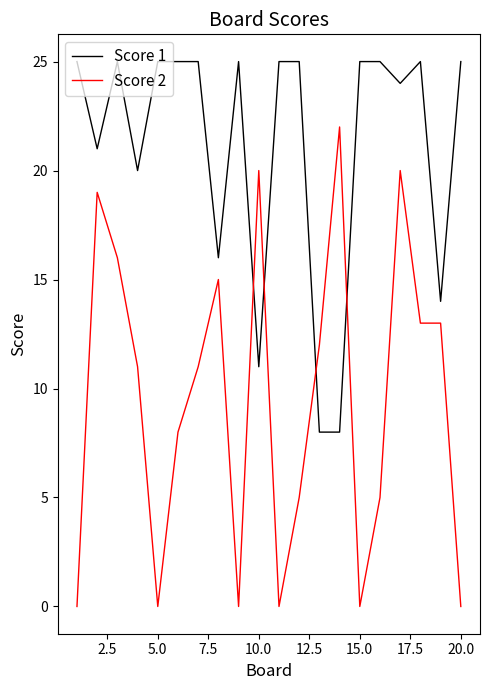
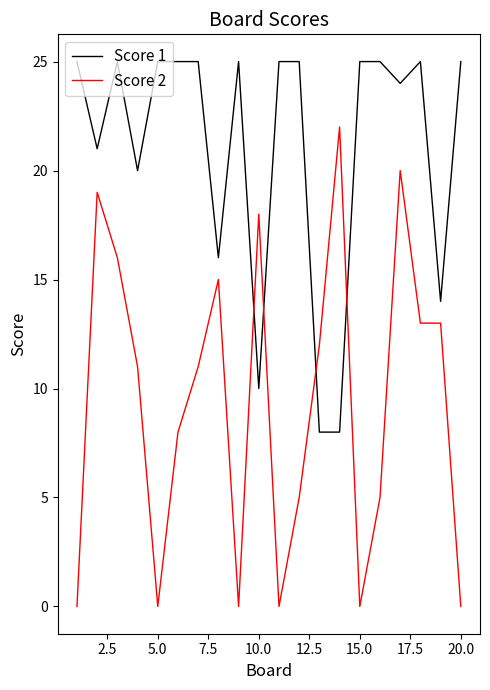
  {
    "Score 1": {
-     "10.0": 11,
+     "10.0": 10,
      "15.0": 25,
      "20.0": 25
    },
    "Score 2": {
      "5.0": 0,
-     "10.0": 20,
+     "10.0": 18,
      "15.0": 0,
      "20.0": 0
    }
  }
